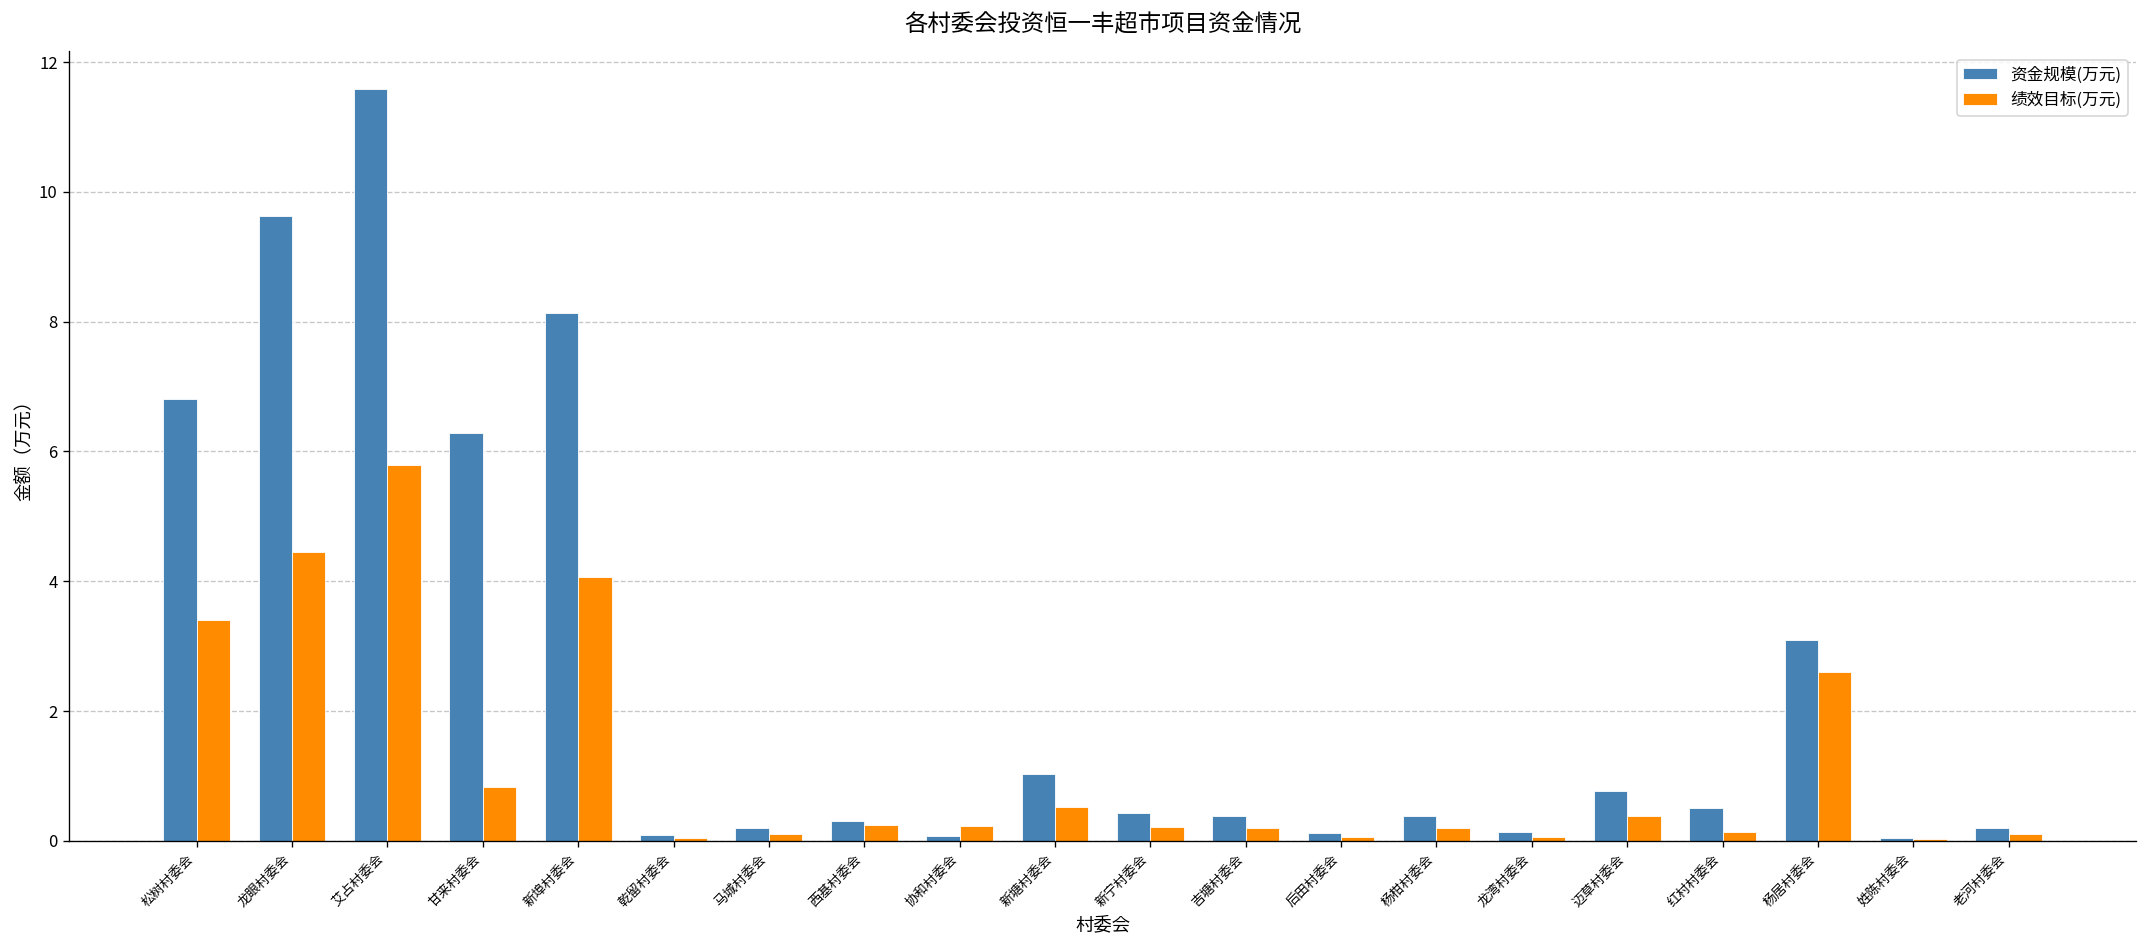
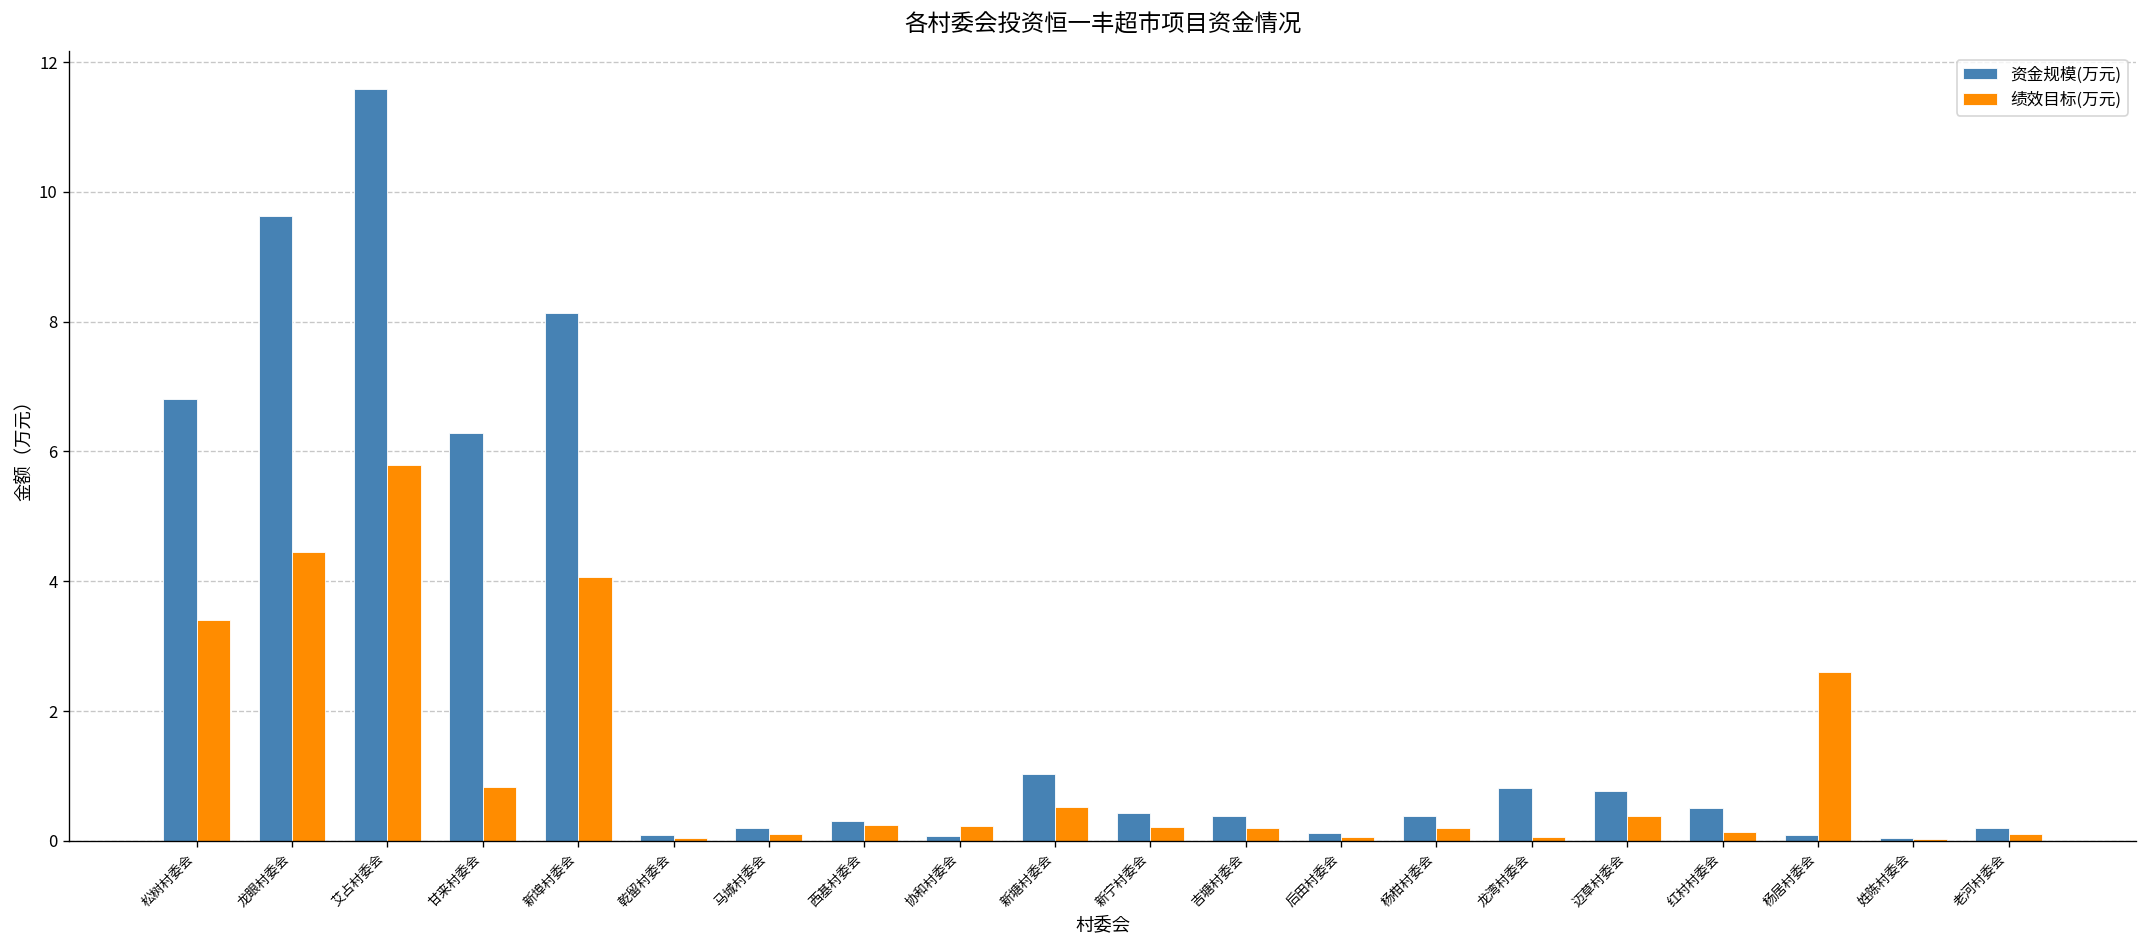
  {
    "资金规模(万元)": {
      "松树村委会": 6.8,
      "龙眼村委会": 9.6,
      "艾占村委会": 11.6,
      "甘来村委会": 6.3,
      "新埠村委会": 8.1,
      "乾留村委会": 0.1,
      "马城村委会": 0.2,
      "西基村委会": 0.3,
      "协和村委会": 0.1,
      "新塘村委会": 1.0,
      "新宁村委会": 0.4,
      "吉塘村委会": 0.4,
      "后田村委会": 0.1,
      "杨柑村委会": 0.4,
-     "龙湾村委会": 0.1,
+     "龙湾村委会": 0.8,
      "迈草村委会": 0.8,
      "红村村委会": 0.5,
-     "杨居村委会": 3.1,
+     "杨居村委会": 0.1,
      "姓陈村委会": 0.1,
      "老河村委会": 0.2
    },
    "绩效目标(万元)": {
      "松树村委会": 3.4,
      "龙眼村委会": 4.5,
      "艾占村委会": 5.8,
      "甘来村委会": 0.8,
      "新埠村委会": 4.1,
      "乾留村委会": 0.0,
      "马城村委会": 0.1,
      "西基村委会": 0.2,
      "协和村委会": 0.2,
      "新塘村委会": 0.5,
      "新宁村委会": 0.2,
      "吉塘村委会": 0.2,
      "后田村委会": 0.1,
      "杨柑村委会": 0.2,
      "龙湾村委会": 0.1,
      "迈草村委会": 0.4,
      "红村村委会": 0.1,
      "杨居村委会": 2.6,
      "老河村委会": 0.1
    }
  }
